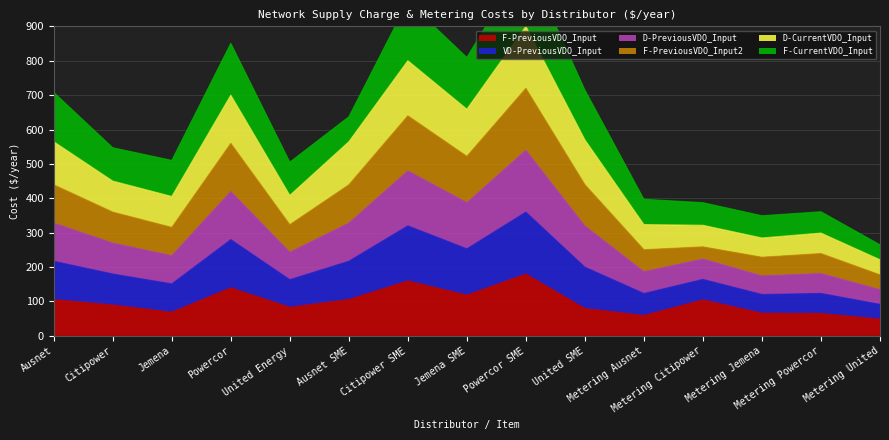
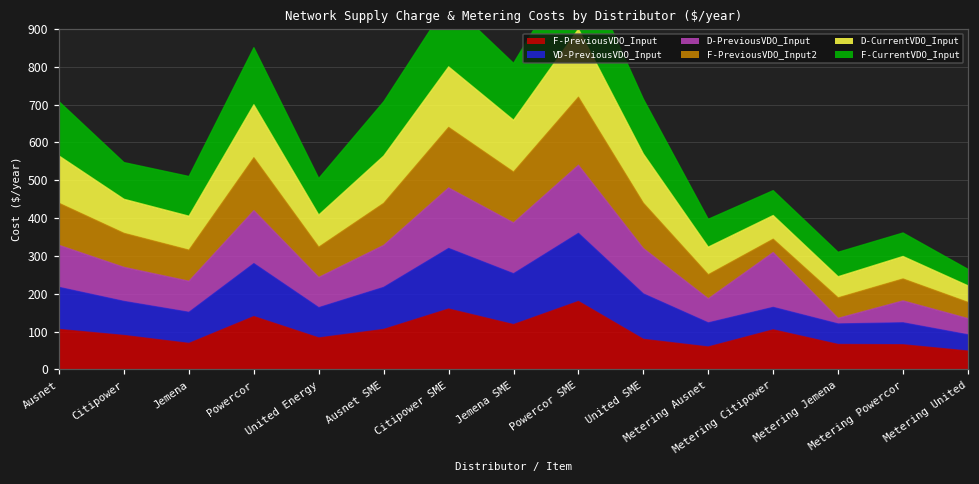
  {
    "F-PreviousVDO_Input": {
      "Ausnet": 110,
      "Citipower": 90,
      "Jemena": 70,
      "Powercor": 140,
      "United Energy": 80,
      "Ausnet SME": 110,
      "Citipower SME": 160,
      "Jemena SME": 120,
      "Powercor SME": 180,
      "United SME": 80,
      "Metering Ausnet": 60,
      "Metering Citipower": 100,
      "Metering Jemena": 70,
      "Metering Powercor": 70,
      "Metering United": 50
    },
    "VD-PreviousVDO_Input": {
      "Ausnet": 110,
      "Citipower": 90,
      "Jemena": 80,
      "Powercor": 140,
      "United Energy": 80,
      "Ausnet SME": 110,
      "Citipower SME": 160,
      "Jemena SME": 130,
      "Powercor SME": 180,
      "United SME": 120,
      "Metering Ausnet": 60,
      "Metering Citipower": 60,
      "Metering Jemena": 50,
      "Metering Powercor": 60,
      "Metering United": 40
    },
    "D-PreviousVDO_Input": {
      "Ausnet": 110,
      "Citipower": 90,
      "Jemena": 80,
      "Powercor": 140,
      "United Energy": 80,
      "Ausnet SME": 110,
      "Citipower SME": 160,
      "Jemena SME": 130,
      "Powercor SME": 180,
      "United SME": 120,
      "Metering Ausnet": 60,
-     "Metering Citipower": 60,
-     "Metering Jemena": 50,
+     "Metering Citipower": 150,
+     "Metering Jemena": 10,
      "Metering Powercor": 60,
      "Metering United": 40
    },
    "F-PreviousVDO_Input2": {
      "Ausnet": 110,
      "Citipower": 90,
      "Jemena": 80,
      "Powercor": 140,
      "United Energy": 80,
      "Ausnet SME": 110,
      "Citipower SME": 160,
      "Jemena SME": 130,
      "Powercor SME": 180,
      "United SME": 120,
      "Metering Ausnet": 60,
      "Metering Citipower": 40,
      "Metering Jemena": 50,
      "Metering Powercor": 60,
      "Metering United": 40
    },
    "D-CurrentVDO_Input": {
      "Ausnet": 130,
      "Citipower": 90,
      "Jemena": 90,
      "Powercor": 140,
      "United Energy": 90,
      "Ausnet SME": 130,
      "Citipower SME": 160,
      "Jemena SME": 140,
      "Powercor SME": 180,
      "United SME": 130,
      "Metering Ausnet": 70,
      "Metering Citipower": 60,
      "Metering Jemena": 60,
      "Metering Powercor": 60,
      "Metering United": 40
    },
    "F-CurrentVDO_Input": {
      "Ausnet": 140,
      "Citipower": 100,
      "Jemena": 110,
      "Powercor": 150,
      "United Energy": 100,
-     "Ausnet SME": 70,
+     "Ausnet SME": 140,
      "Jemena SME": 150,
      "United SME": 150,
      "Metering Ausnet": 70,
      "Metering Citipower": 70,
      "Metering Jemena": 60,
      "Metering Powercor": 60,
      "Metering United": 40
    }
  }
